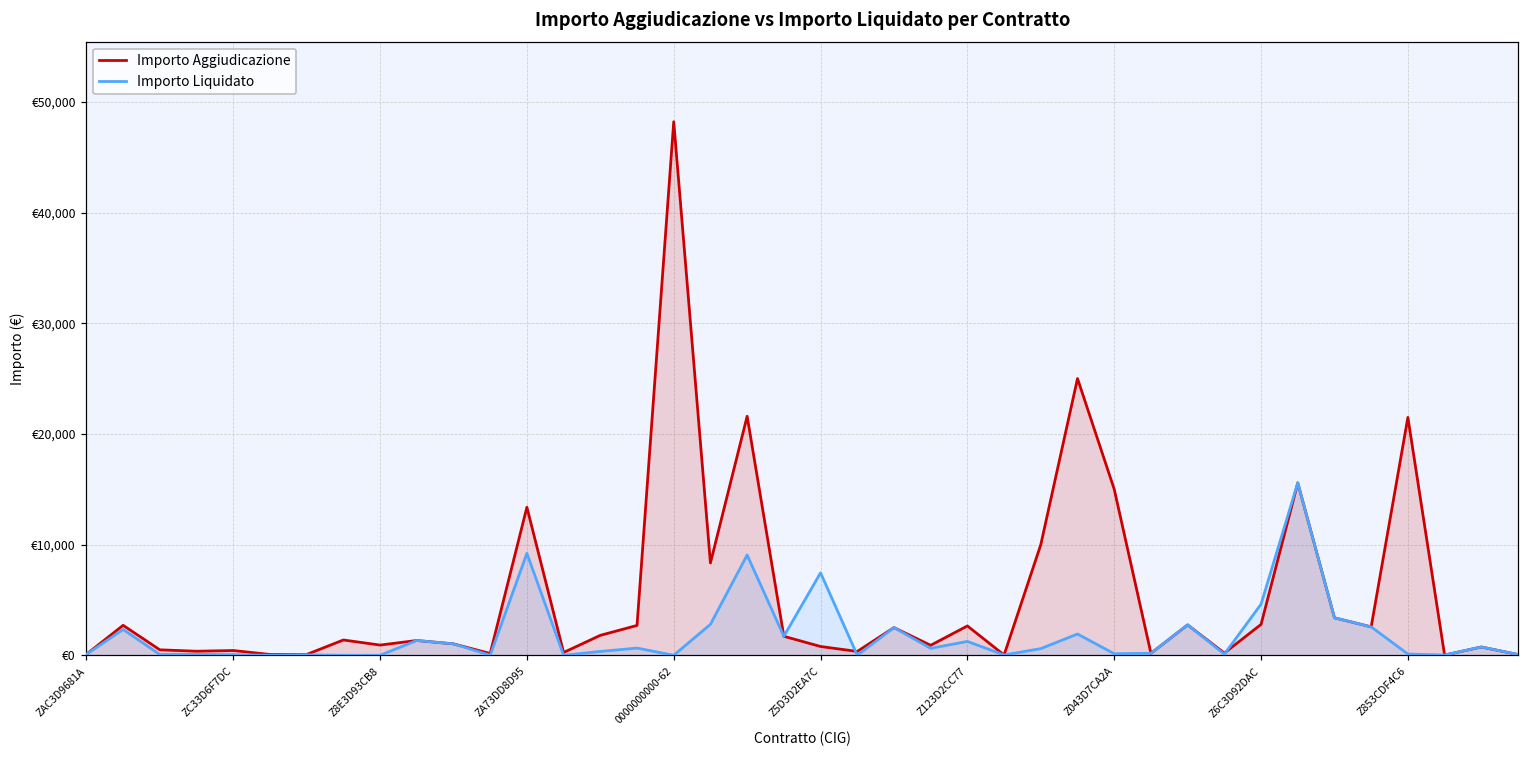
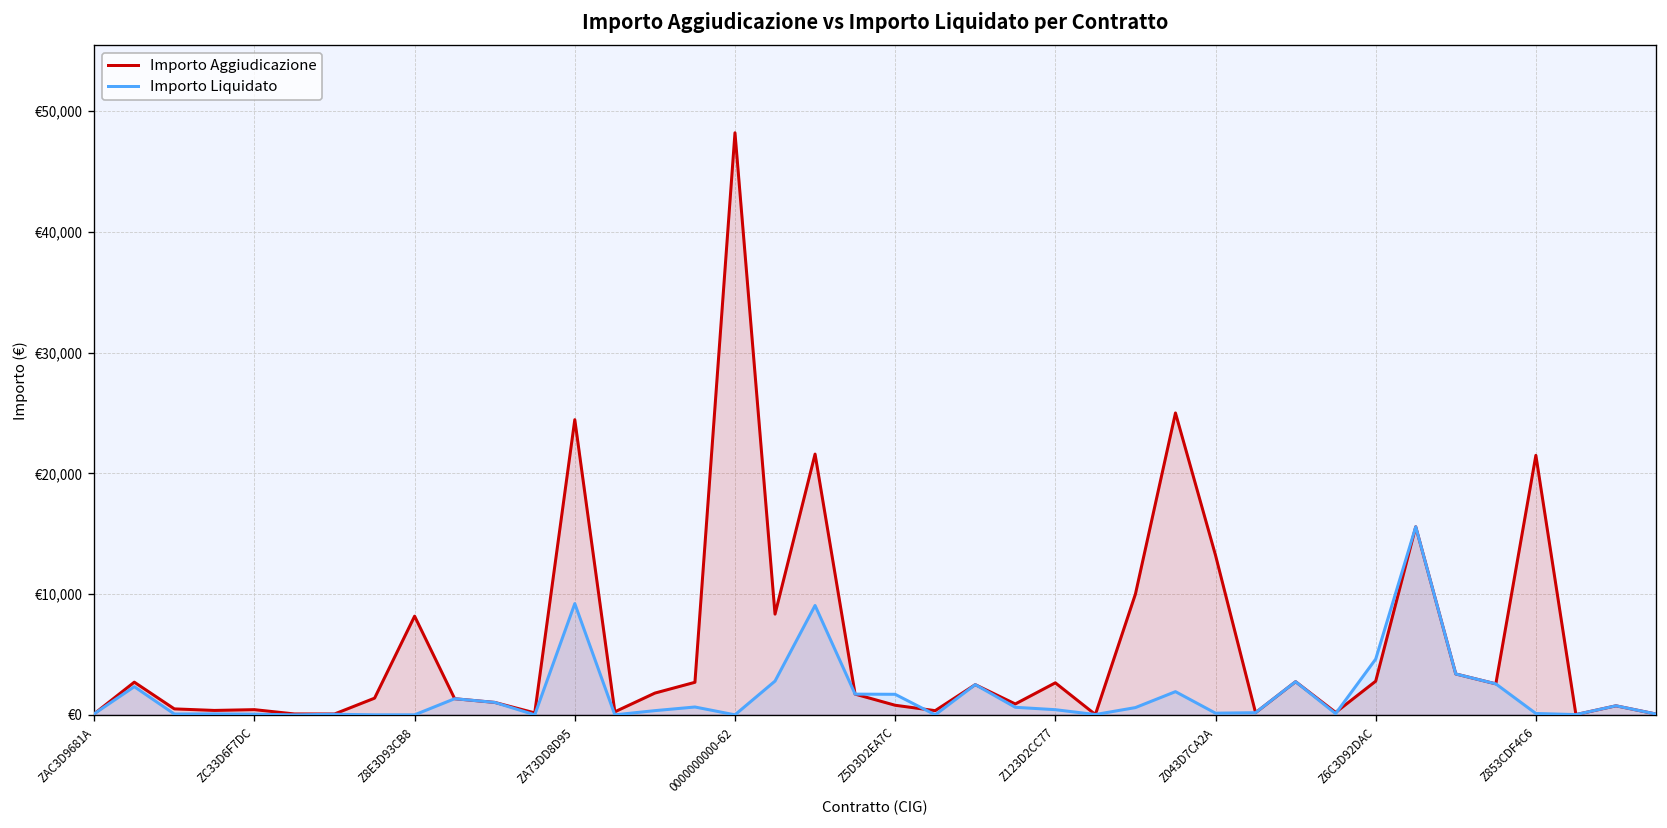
  {
    "Importo Aggiudicazione": {
      "ZC33D6F7DC": "€400",
-     "Z8E3D93CB8": "€900",
-     "ZA73DD8D95": "€13,400",
+     "Z8E3D93CB8": "€8,200",
+     "ZA73DD8D95": "€24,400",
      "0000000000-62": "€48,200",
      "Z5D3D2EA7C": "€800",
      "Z123D2CC77": "€2,700",
-     "Z043D7CA2A": "€15,000",
+     "Z043D7CA2A": "€13,200",
      "Z6C3D92DAC": "€2,800",
      "Z853CDF4C6": "€21,500"
    },
    "Importo Liquidato": {
      "ZC33D6F7DC": "€100",
      "Z8E3D93CB8": "€0",
      "ZA73DD8D95": "€9,200",
      "0000000000-62": "€0",
-     "Z5D3D2EA7C": "€7,400",
-     "Z123D2CC77": "€1,300",
+     "Z5D3D2EA7C": "€1,700",
+     "Z123D2CC77": "€400",
      "Z043D7CA2A": "€100",
      "Z6C3D92DAC": "€4,600",
      "Z853CDF4C6": "€100"
    }
  }
